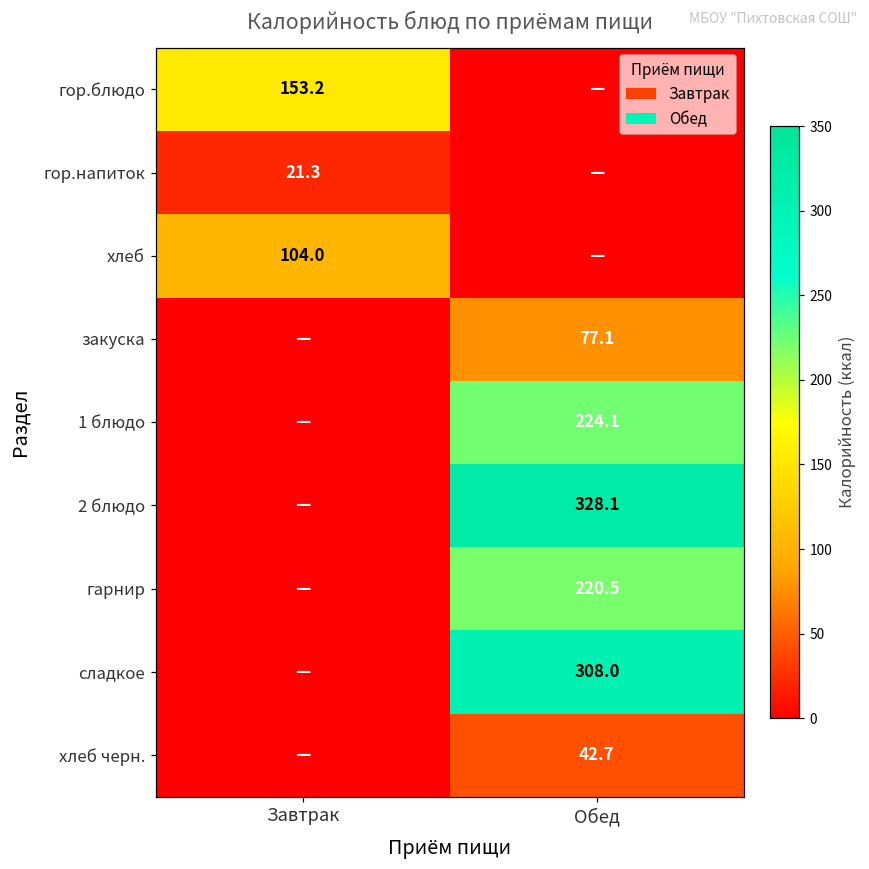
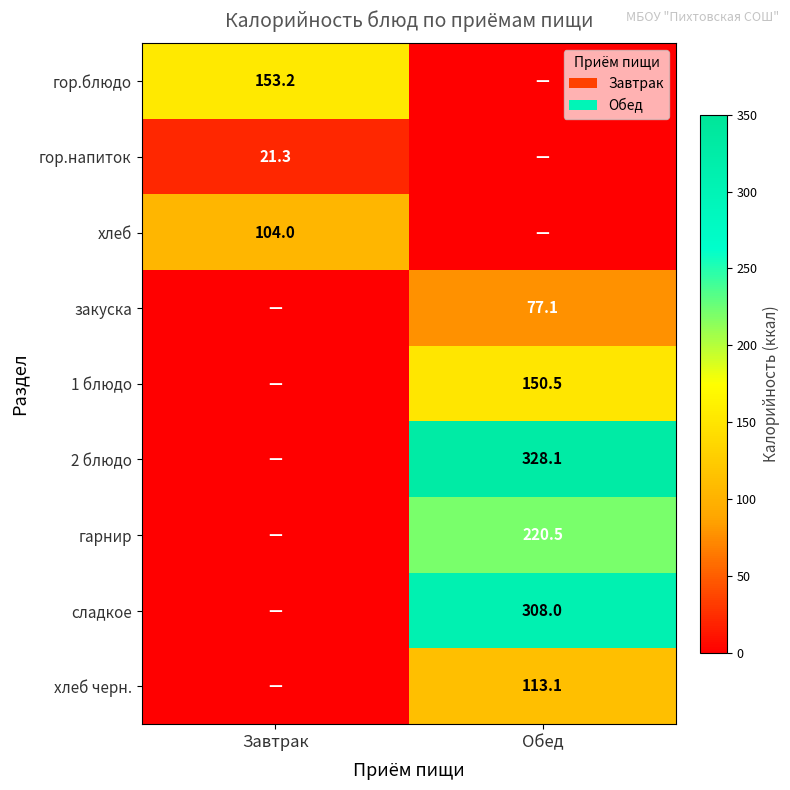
  {
    "гор.блюдо": {
      "Завтрак": 153.2
    },
    "гор.напиток": {
      "Завтрак": 21.3
    },
    "хлеб": {
      "Завтрак": 104.0
    },
    "закуска": {
      "Обед": 77.1
    },
    "1 блюдо": {
-     "Обед": 224.1
+     "Обед": 150.5
    },
    "2 блюдо": {
      "Обед": 328.1
    },
    "гарнир": {
      "Обед": 220.5
    },
    "сладкое": {
      "Обед": 308.0
    },
    "хлеб черн.": {
-     "Обед": 42.7
+     "Обед": 113.1
    }
  }
